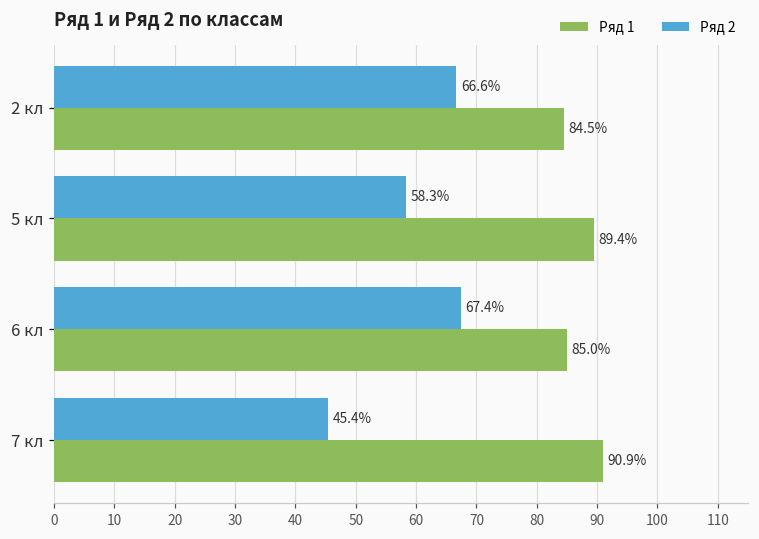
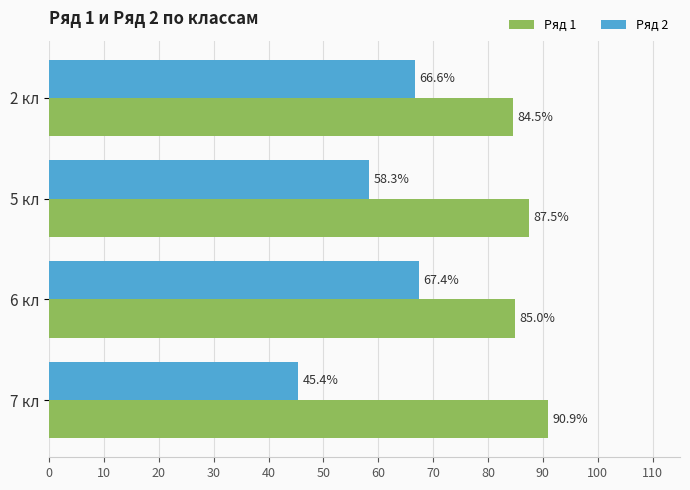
  {
    "Ряд 1": {
      "2 кл": "84.5%",
-     "5 кл": "89.4%",
+     "5 кл": "87.5%",
      "6 кл": "85.0%",
      "7 кл": "90.9%"
    },
    "Ряд 2": {
      "2 кл": "66.6%",
      "5 кл": "58.3%",
      "6 кл": "67.4%",
      "7 кл": "45.4%"
    }
  }
